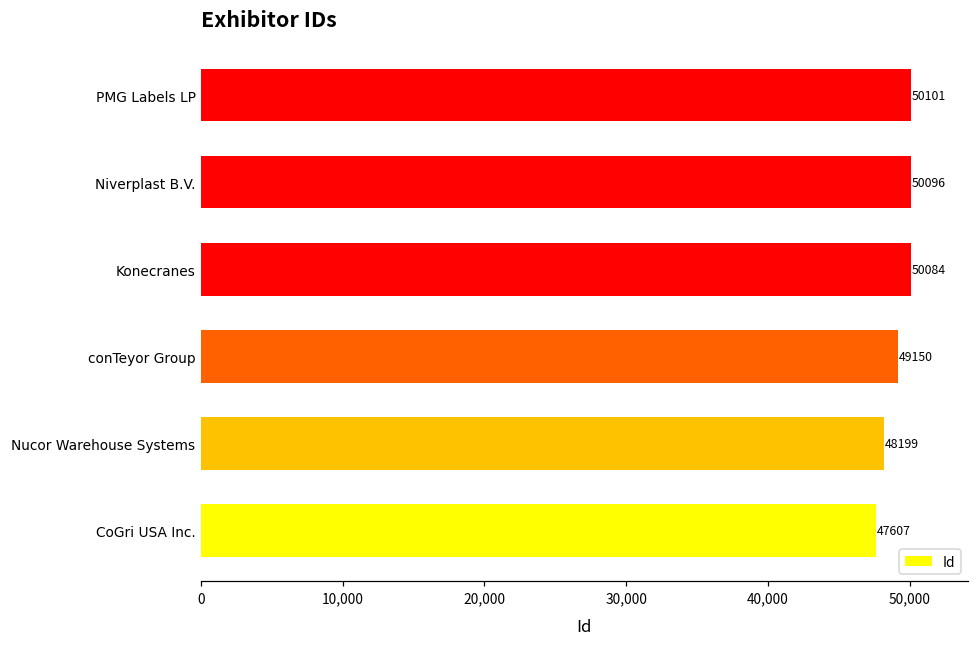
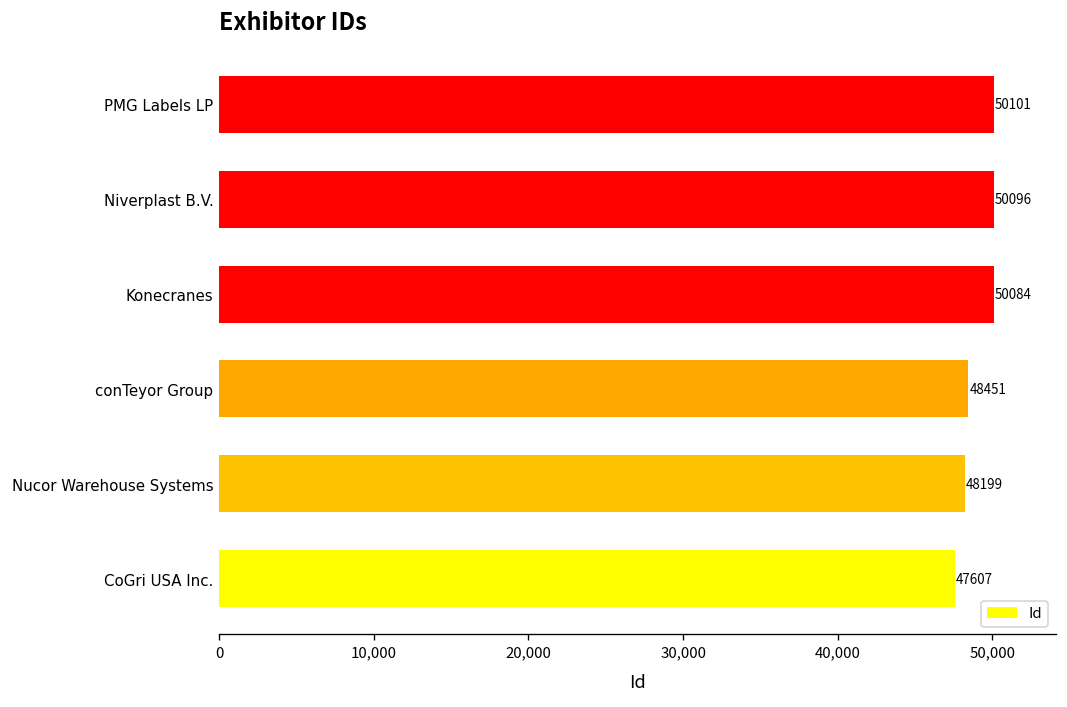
  {
    "PMG Labels LP": 50101,
    "Niverplast B.V.": 50096,
    "Konecranes": 50084,
-   "conTeyor Group": 49150,
+   "conTeyor Group": 48451,
    "Nucor Warehouse Systems": 48199,
    "CoGri USA Inc.": 47607
  }
